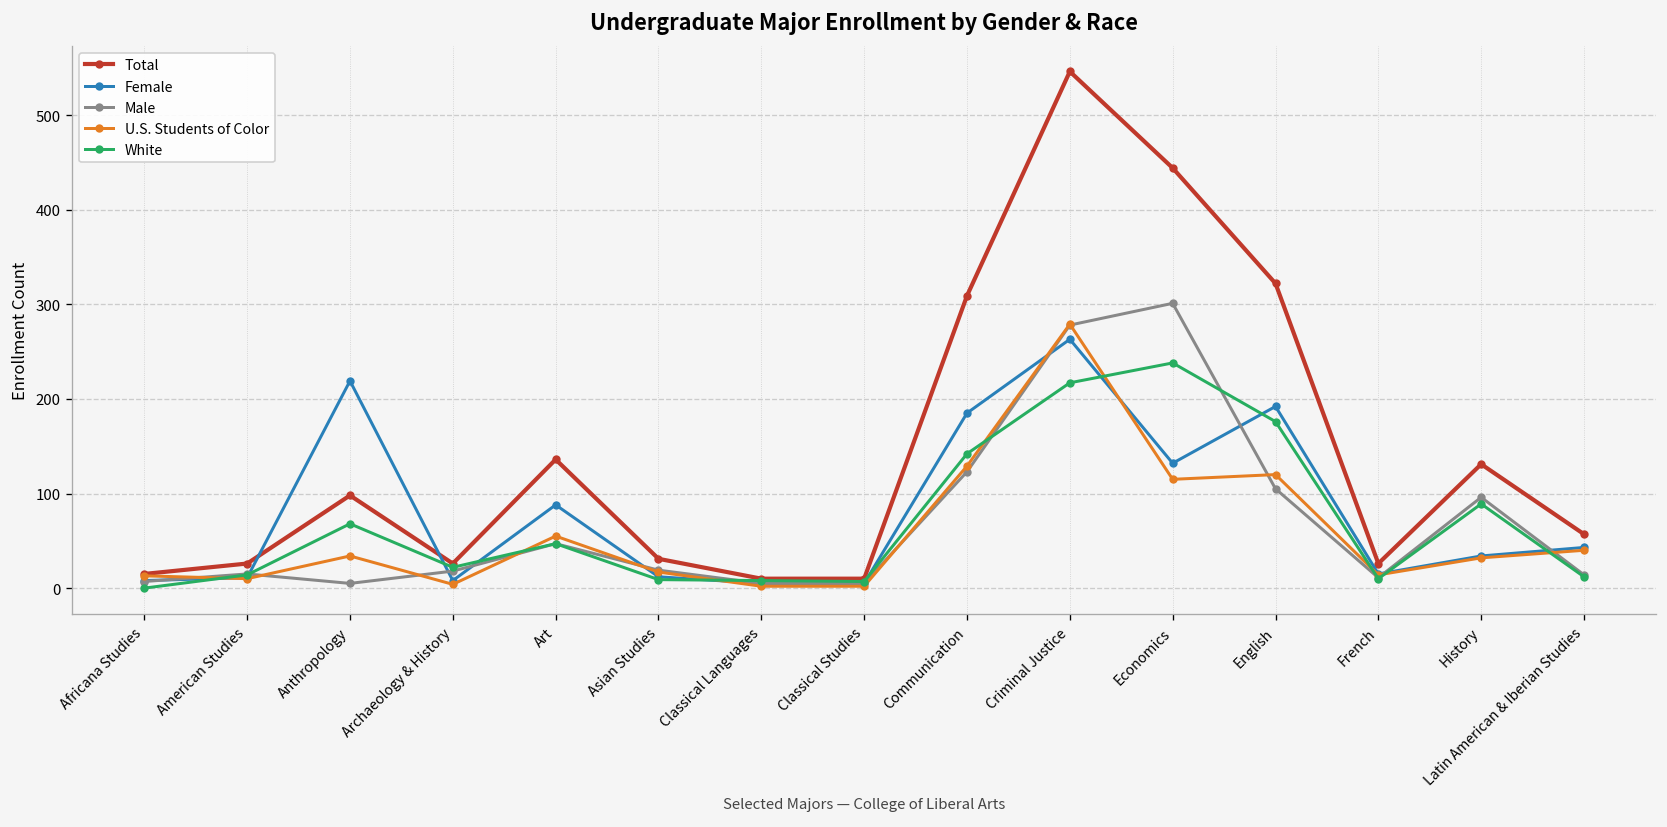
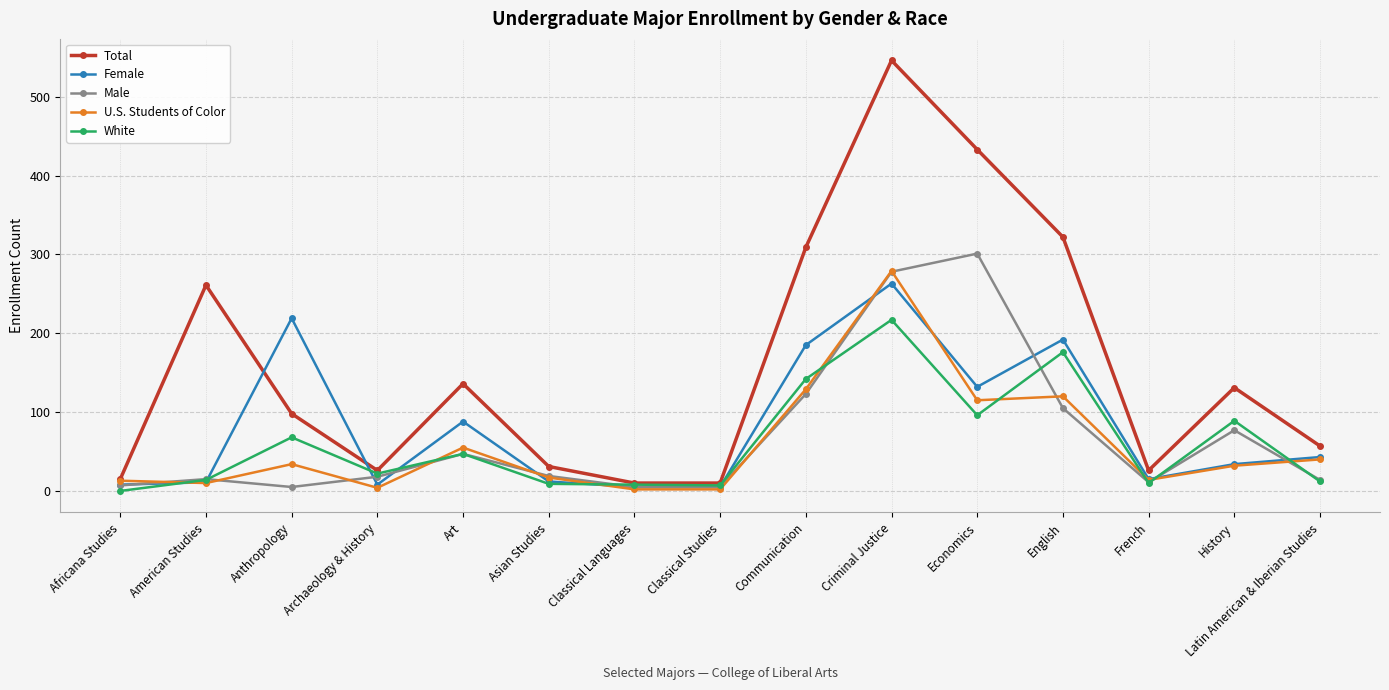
  {
    "Total": {
-     "American Studies": 30,
+     "American Studies": 260,
      "Anthropology": 100,
      "Archaeology & History": 30,
      "Art": 140,
      "Asian Studies": 30,
      "Communication": 310,
      "Criminal Justice": 550,
-     "Economics": 440,
+     "Economics": 430,
      "English": 320,
      "French": 30,
      "History": 130,
      "Latin American & Iberian Studies": 60
    },
    "Female": {
      "Anthropology": 220,
      "Archaeology & History": 10,
      "Art": 90,
      "Communication": 190,
      "Criminal Justice": 260,
      "Economics": 130,
      "English": 190
    },
    "Male": {
      "Anthropology": 10,
      "Archaeology & History": 20,
      "Communication": 120,
      "Economics": 300,
      "English": 110,
-     "History": 100
+     "History": 80
    },
    "U.S. Students of Color": {
      "Anthropology": 30,
      "Archaeology & History": 0,
      "Art": 60,
      "Communication": 130,
      "Economics": 120,
      "English": 120
    },
    "White": {
      "Africana Studies": 0,
      "Anthropology": 70,
      "Archaeology & History": 20,
      "Communication": 140,
      "Criminal Justice": 220,
-     "Economics": 240,
+     "Economics": 100,
      "English": 180,
      "History": 90
    }
  }
